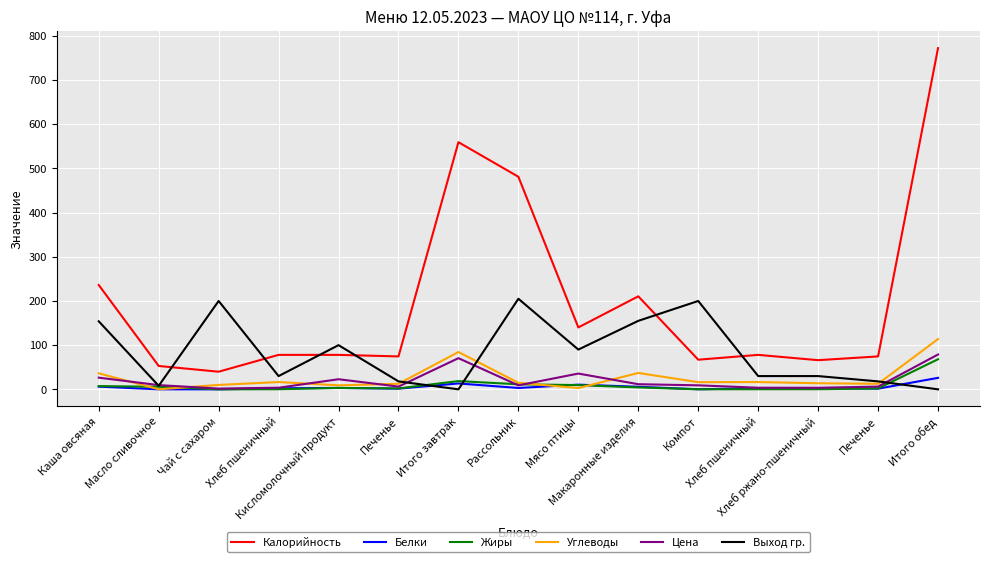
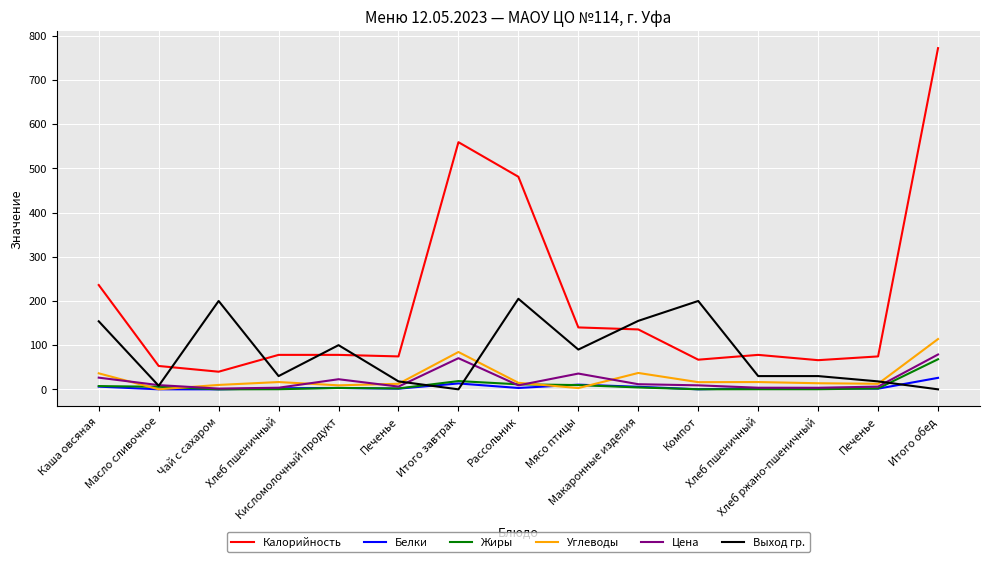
  {
    "Калорийность": {
      "Каша овсяная": 240,
      "Масло сливочное": 50,
      "Чай с сахаром": 40,
      "Кисломолочный продукт": 80,
      "Итого завтрак": 560,
      "Рассольник": 480,
      "Мясо птицы": 140,
-     "Макаронные изделия": 210,
+     "Макаронные изделия": 140,
      "Компот": 70,
      "Хлеб ржано-пшеничный": 70,
      "Итого обед": 770
    },
    "Белки": {
      "Рассольник": 0,
      "Итого обед": 30
    },
    "Жиры": {
      "Итого обед": 70
    },
    "Углеводы": {
      "Каша овсяная": 40,
      "Чай с сахаром": 10,
      "Кисломолочный продукт": 10,
      "Итого завтрак": 80,
      "Мясо птицы": 0,
      "Макаронные изделия": 40,
      "Компот": 20,
      "Хлеб ржано-пшеничный": 10,
      "Итого обед": 110
    },
    "Цена": {
      "Каша овсяная": 30,
      "Кисломолочный продукт": 20,
      "Итого завтрак": 70,
      "Мясо птицы": 40,
      "Компот": 10,
      "Итого обед": 80
    },
    "Выход гр.": {
      "Каша овсяная": 150,
      "Чай с сахаром": 200,
      "Кисломолочный продукт": 100,
      "Итого завтрак": 0,
      "Рассольник": 210,
      "Мясо птицы": 90,
      "Макаронные изделия": 160,
      "Компот": 200,
      "Хлеб ржано-пшеничный": 30,
      "Итого обед": 0
    }
  }
